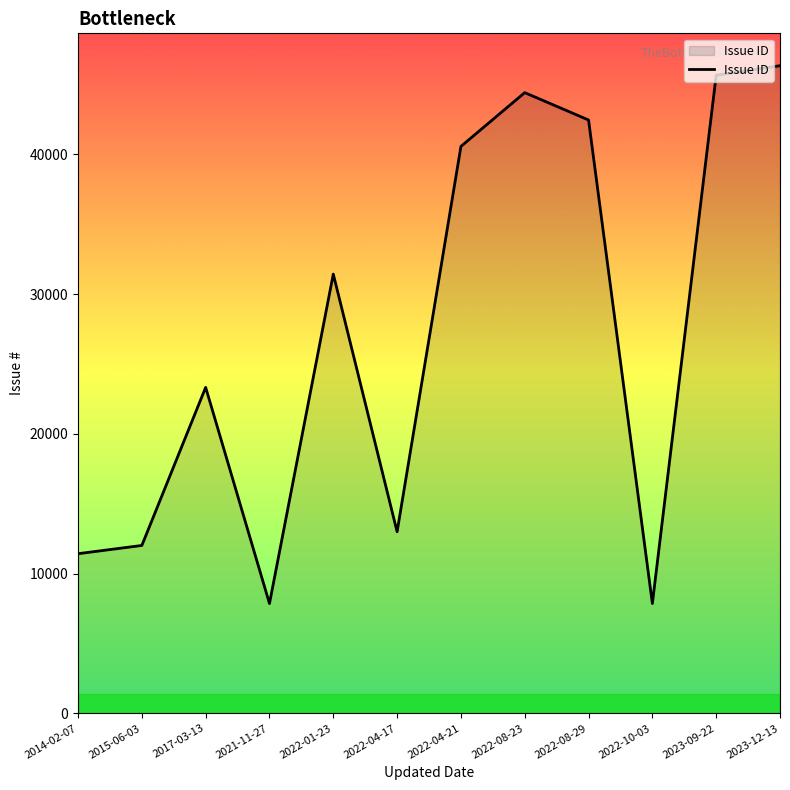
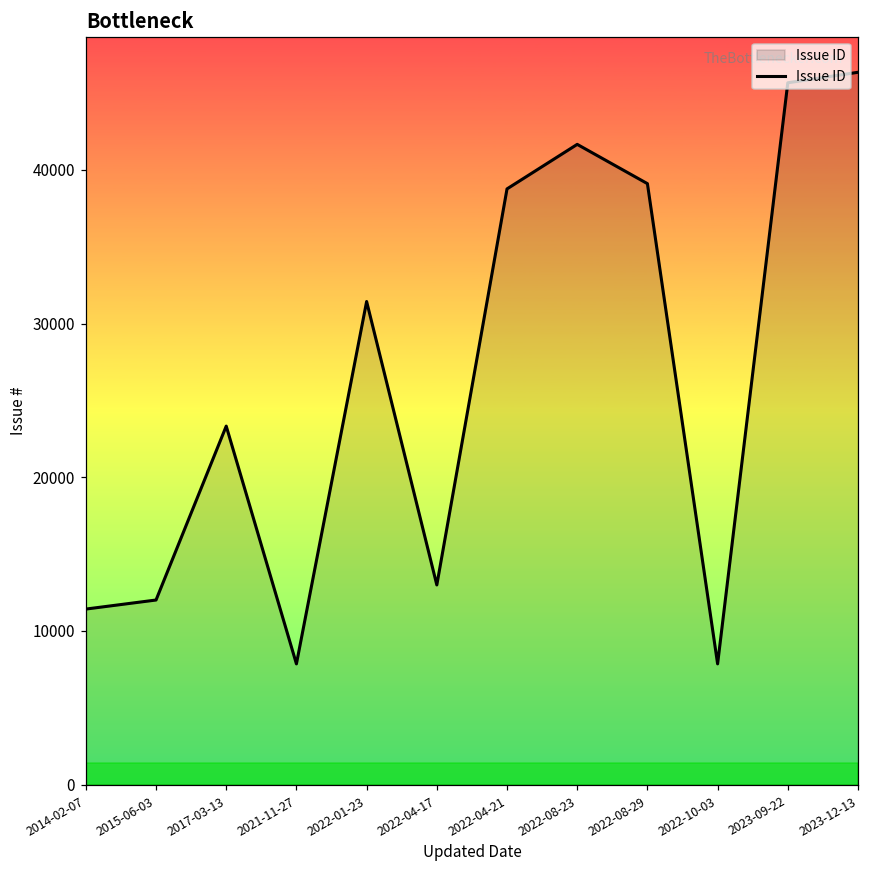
  {
    "2014-02-07": 11400,
    "2015-06-03": 12000,
    "2017-03-13": 23300,
    "2021-11-27": 7900,
    "2022-01-23": 31400,
    "2022-04-17": 13000,
-   "2022-04-21": 40600,
-   "2022-08-23": 44400,
-   "2022-08-29": 42500,
+   "2022-04-21": 38800,
+   "2022-08-23": 41700,
+   "2022-08-29": 39100,
    "2022-10-03": 7900,
    "2023-12-13": 46300
  }
